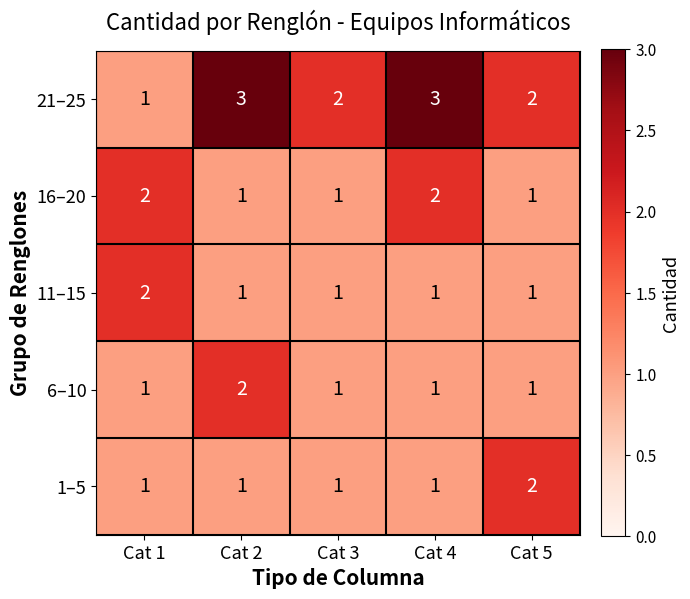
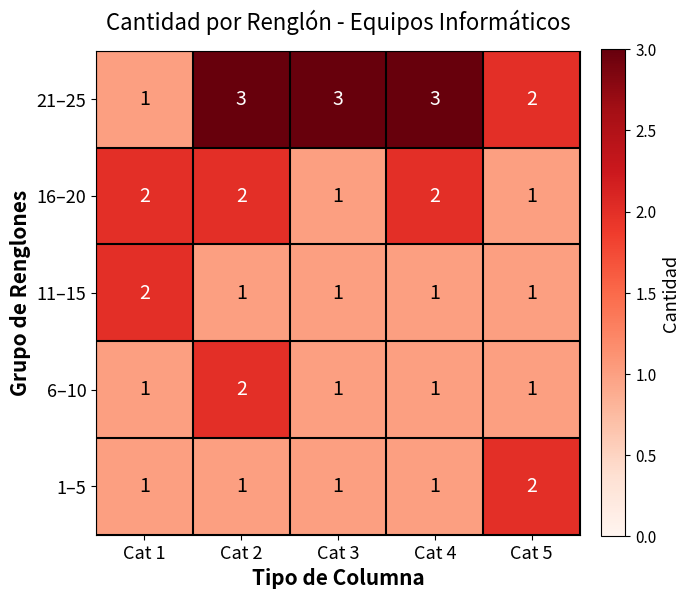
  {
    "21–25": {
      "Cat 1": 1,
      "Cat 2": 3,
-     "Cat 3": 2,
+     "Cat 3": 3,
      "Cat 4": 3,
      "Cat 5": 2
    },
    "16–20": {
      "Cat 1": 2,
-     "Cat 2": 1,
+     "Cat 2": 2,
      "Cat 3": 1,
      "Cat 4": 2,
      "Cat 5": 1
    },
    "11–15": {
      "Cat 1": 2,
      "Cat 2": 1,
      "Cat 3": 1,
      "Cat 4": 1,
      "Cat 5": 1
    },
    "6–10": {
      "Cat 1": 1,
      "Cat 2": 2,
      "Cat 3": 1,
      "Cat 4": 1,
      "Cat 5": 1
    },
    "1–5": {
      "Cat 1": 1,
      "Cat 2": 1,
      "Cat 3": 1,
      "Cat 4": 1,
      "Cat 5": 2
    }
  }
